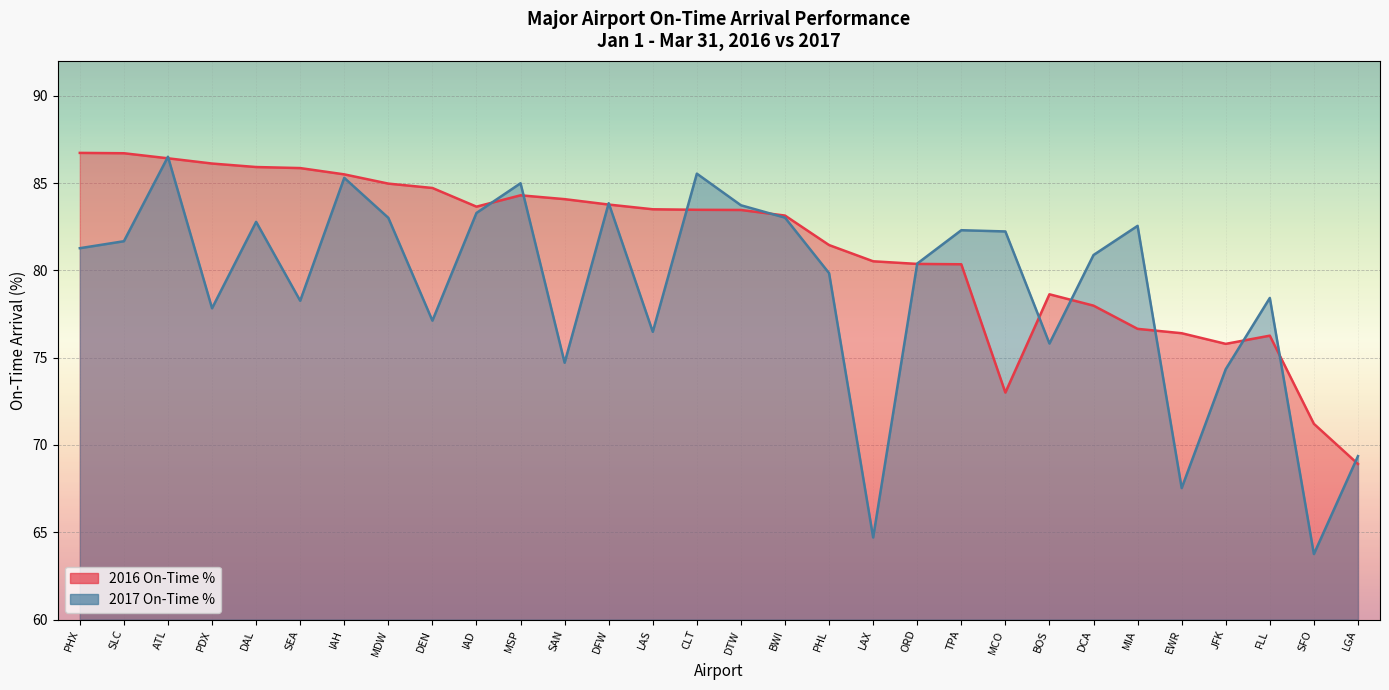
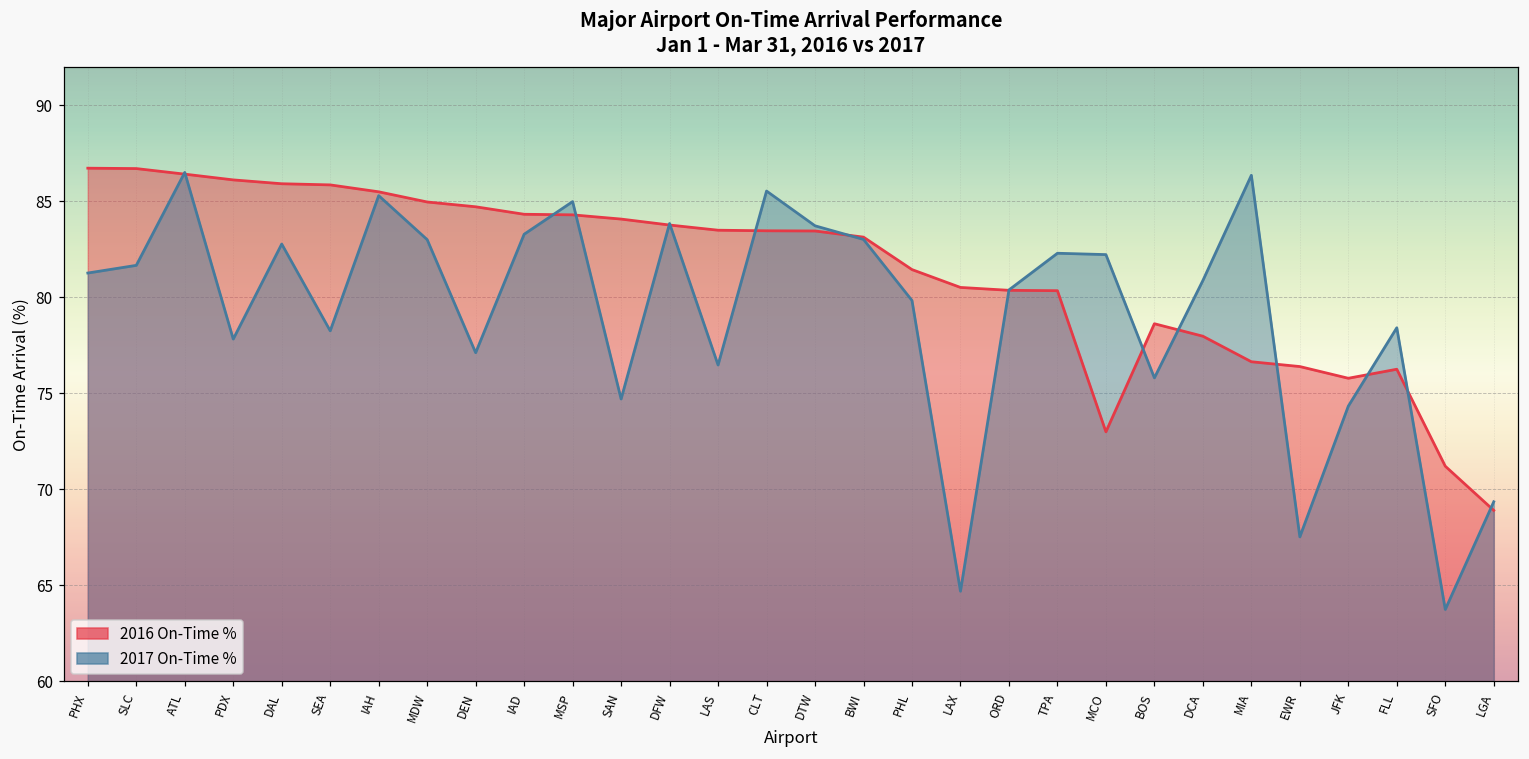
  {
    "2016 On-Time %": {
      "PHX": 86.7,
      "SLC": 86.7,
      "PDX": 86.1,
      "DAL": 85.9,
      "SEA": 85.9,
      "IAH": 85.5,
      "MDW": 85.0,
      "DEN": 84.7,
-     "IAD": 83.7,
+     "IAD": 84.3,
      "MSP": 84.3,
      "SAN": 84.1,
      "LAS": 83.5,
      "CLT": 83.5,
      "DTW": 83.5,
      "PHL": 81.5,
      "LAX": 80.5,
      "TPA": 80.4,
      "MCO": 73.0,
      "BOS": 78.6,
      "DCA": 78.0,
      "MIA": 76.7,
      "EWR": 76.4,
      "JFK": 75.8,
      "FLL": 76.3,
      "SFO": 71.2,
      "LGA": 68.9
    },
    "2017 On-Time %": {
      "PHX": 81.3,
      "SLC": 81.7,
      "PDX": 77.8,
      "DAL": 82.8,
      "SEA": 78.3,
      "IAH": 85.3,
      "MDW": 83.0,
      "DEN": 77.1,
      "IAD": 83.3,
      "MSP": 85.0,
      "SAN": 74.7,
      "LAS": 76.5,
      "CLT": 85.5,
      "DTW": 83.7,
      "PHL": 79.8,
      "LAX": 64.7,
      "TPA": 82.3,
      "MCO": 82.2,
      "BOS": 75.8,
      "DCA": 80.9,
-     "MIA": 82.6,
+     "MIA": 86.4,
      "EWR": 67.5,
      "JFK": 74.3,
      "FLL": 78.4,
      "SFO": 63.8,
      "LGA": 69.4
    }
  }
